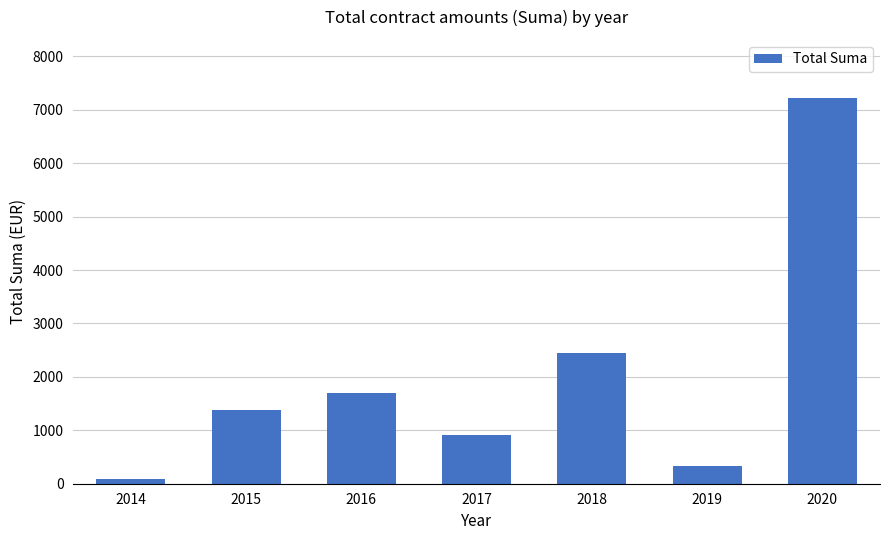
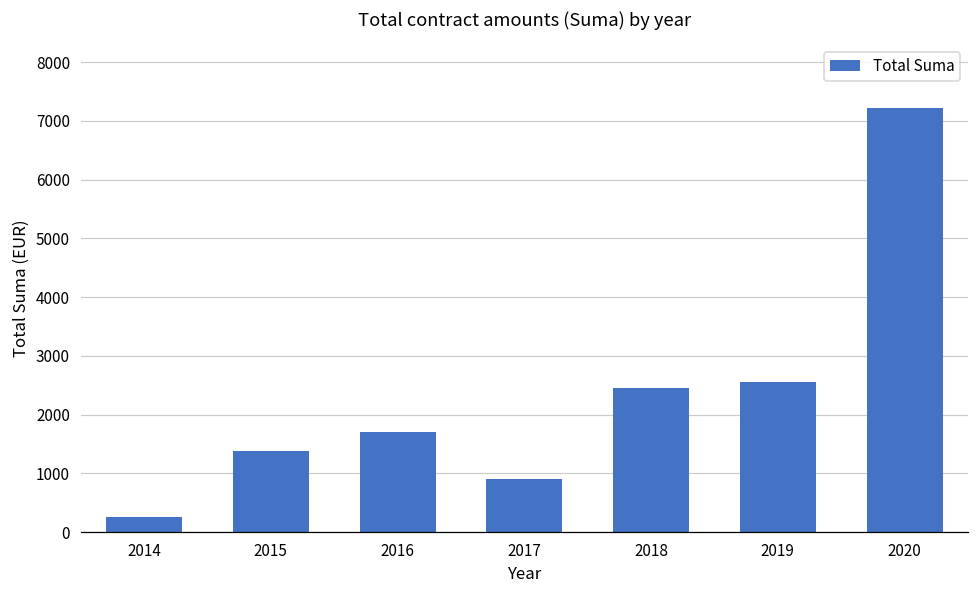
  {
-   "2014": 100,
+   "2014": 300,
    "2015": 1400,
    "2016": 1700,
    "2017": 900,
    "2018": 2500,
-   "2019": 300,
+   "2019": 2600,
    "2020": 7200
  }
